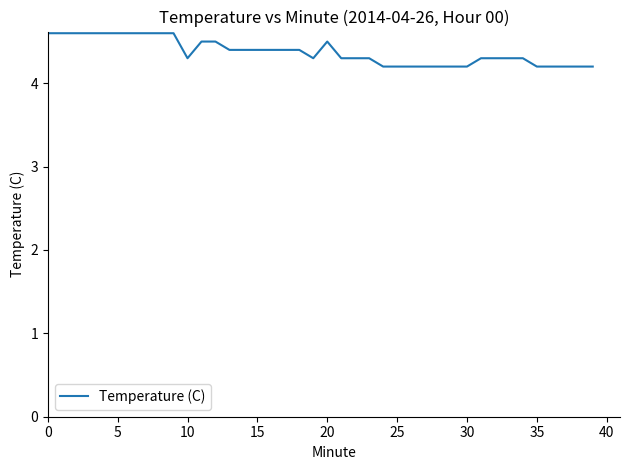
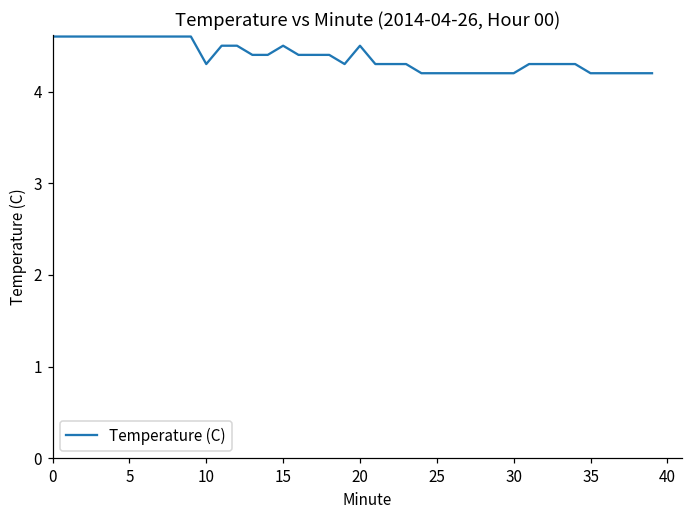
  {
    "0": 4.6,
    "5": 4.6,
    "10": 4.3,
-   "15": 4.4,
+   "15": 4.5,
    "20": 4.5,
    "25": 4.2,
    "30": 4.2,
    "35": 4.2
  }
